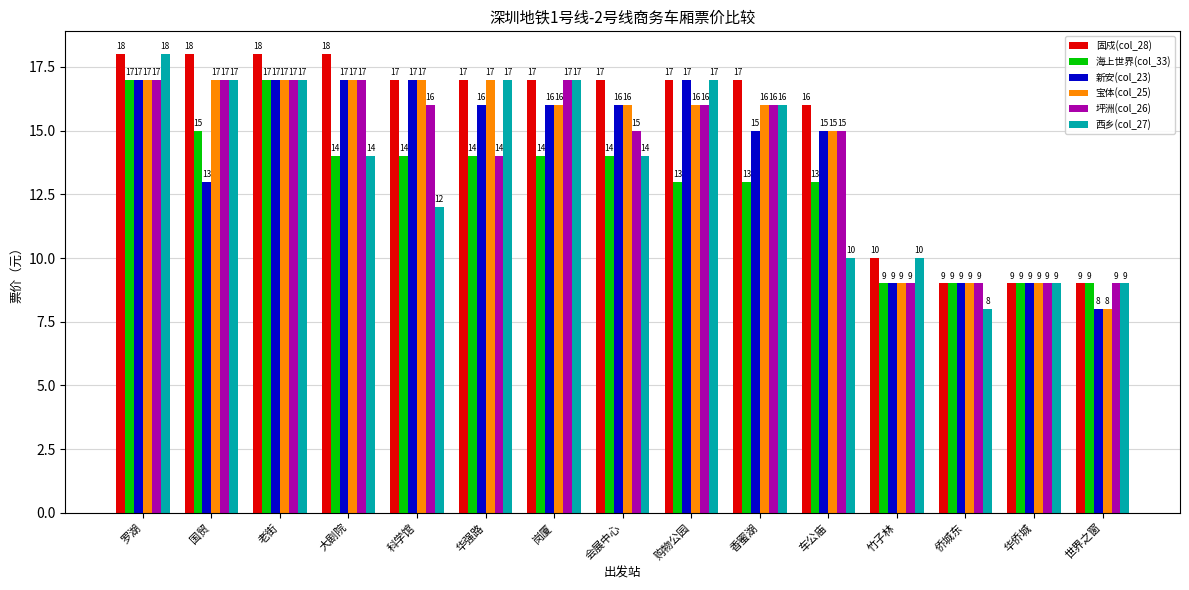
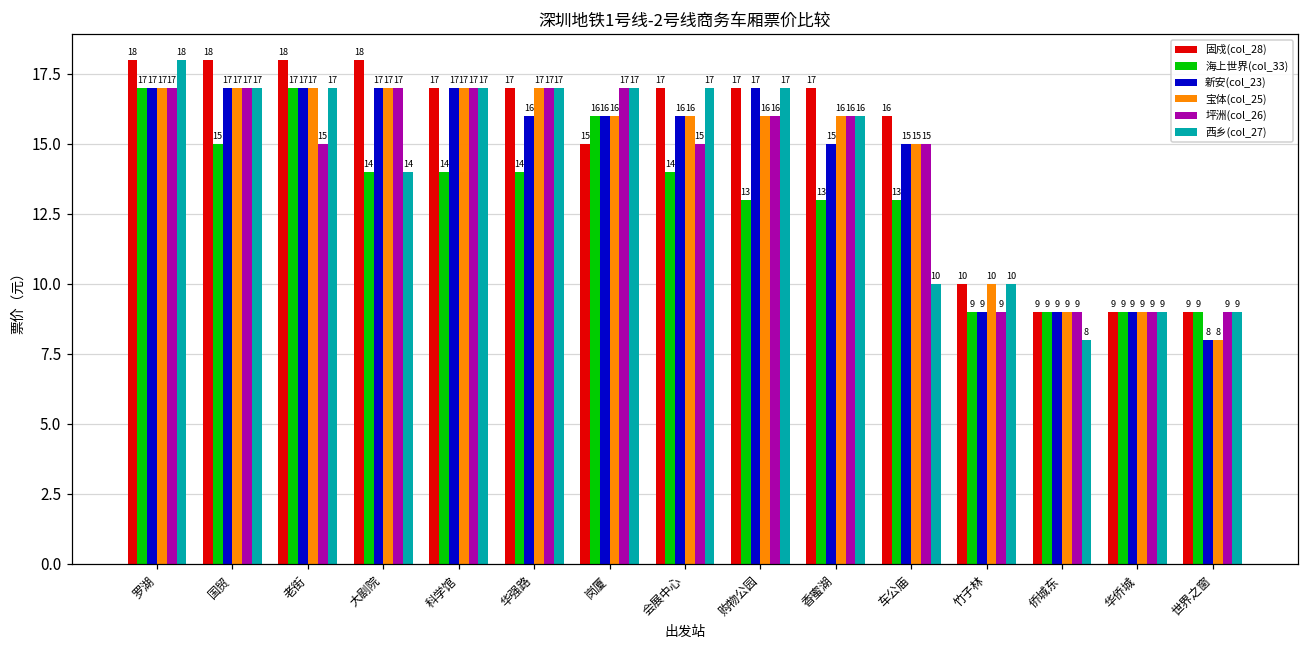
  {
    "固戍(col_28)": {
      "罗湖": 18,
      "国贸": 18,
      "老街": 18,
      "大剧院": 18,
      "科学馆": 17,
      "华强路": 17,
-     "岗厦": 17,
+     "岗厦": 15,
      "会展中心": 17,
      "购物公园": 17,
      "香蜜湖": 17,
      "车公庙": 16,
      "竹子林": 10,
      "侨城东": 9,
      "华侨城": 9,
      "世界之窗": 9
    },
    "海上世界(col_33)": {
      "罗湖": 17,
      "国贸": 15,
      "老街": 17,
      "大剧院": 14,
      "科学馆": 14,
      "华强路": 14,
-     "岗厦": 14,
+     "岗厦": 16,
      "会展中心": 14,
      "购物公园": 13,
      "香蜜湖": 13,
      "车公庙": 13,
      "竹子林": 9,
      "侨城东": 9,
      "华侨城": 9,
      "世界之窗": 9
    },
    "新安(col_23)": {
      "罗湖": 17,
-     "国贸": 13,
+     "国贸": 17,
      "老街": 17,
      "大剧院": 17,
      "科学馆": 17,
      "华强路": 16,
      "岗厦": 16,
      "会展中心": 16,
      "购物公园": 17,
      "香蜜湖": 15,
      "车公庙": 15,
      "竹子林": 9,
      "侨城东": 9,
      "华侨城": 9,
      "世界之窗": 8
    },
    "宝体(col_25)": {
      "罗湖": 17,
      "国贸": 17,
      "老街": 17,
      "大剧院": 17,
      "科学馆": 17,
      "华强路": 17,
      "岗厦": 16,
      "会展中心": 16,
      "购物公园": 16,
      "香蜜湖": 16,
      "车公庙": 15,
-     "竹子林": 9,
+     "竹子林": 10,
      "侨城东": 9,
      "华侨城": 9,
      "世界之窗": 8
    },
    "坪洲(col_26)": {
      "罗湖": 17,
      "国贸": 17,
-     "老街": 17,
+     "老街": 15,
      "大剧院": 17,
-     "科学馆": 16,
-     "华强路": 14,
+     "科学馆": 17,
+     "华强路": 17,
      "岗厦": 17,
      "会展中心": 15,
      "购物公园": 16,
      "香蜜湖": 16,
      "车公庙": 15,
      "竹子林": 9,
      "侨城东": 9,
      "华侨城": 9,
      "世界之窗": 9
    },
    "西乡(col_27)": {
      "罗湖": 18,
      "国贸": 17,
      "老街": 17,
      "大剧院": 14,
-     "科学馆": 12,
+     "科学馆": 17,
      "华强路": 17,
      "岗厦": 17,
-     "会展中心": 14,
+     "会展中心": 17,
      "购物公园": 17,
      "香蜜湖": 16,
      "车公庙": 10,
      "竹子林": 10,
      "侨城东": 8,
      "华侨城": 9,
      "世界之窗": 9
    }
  }
